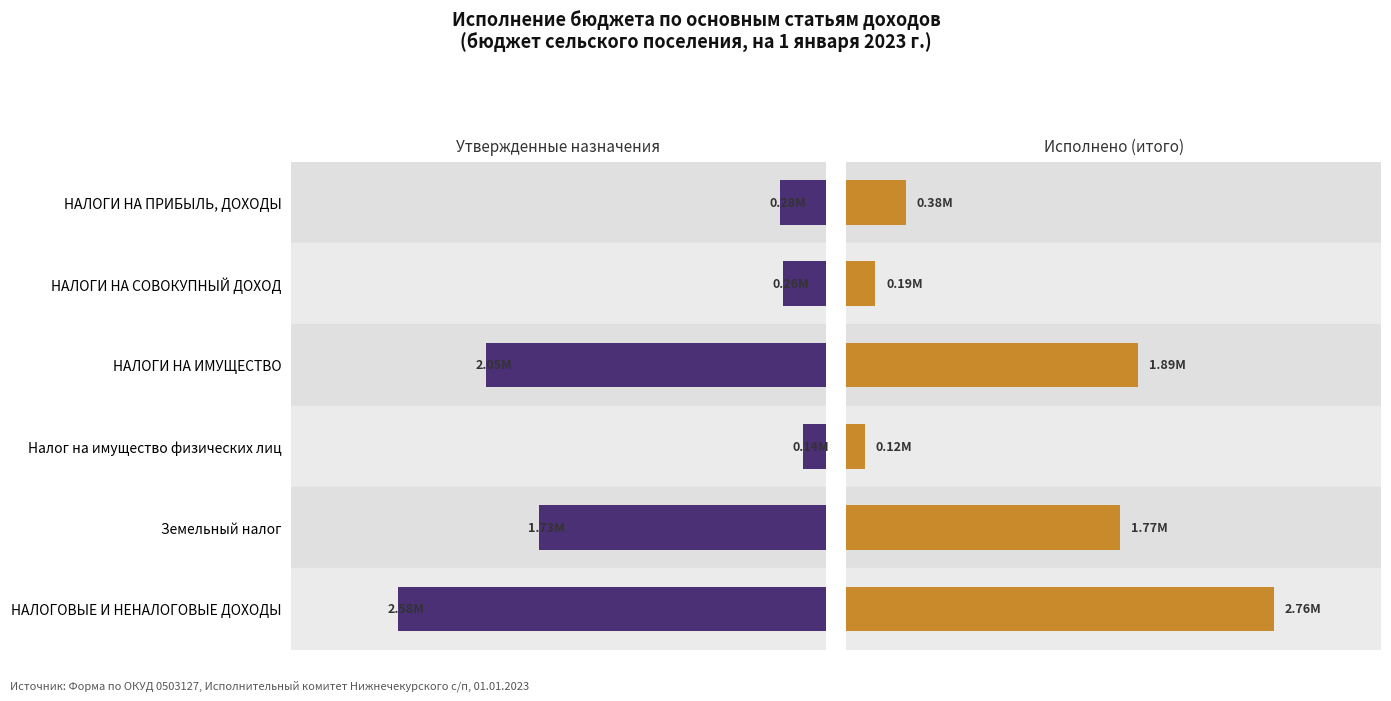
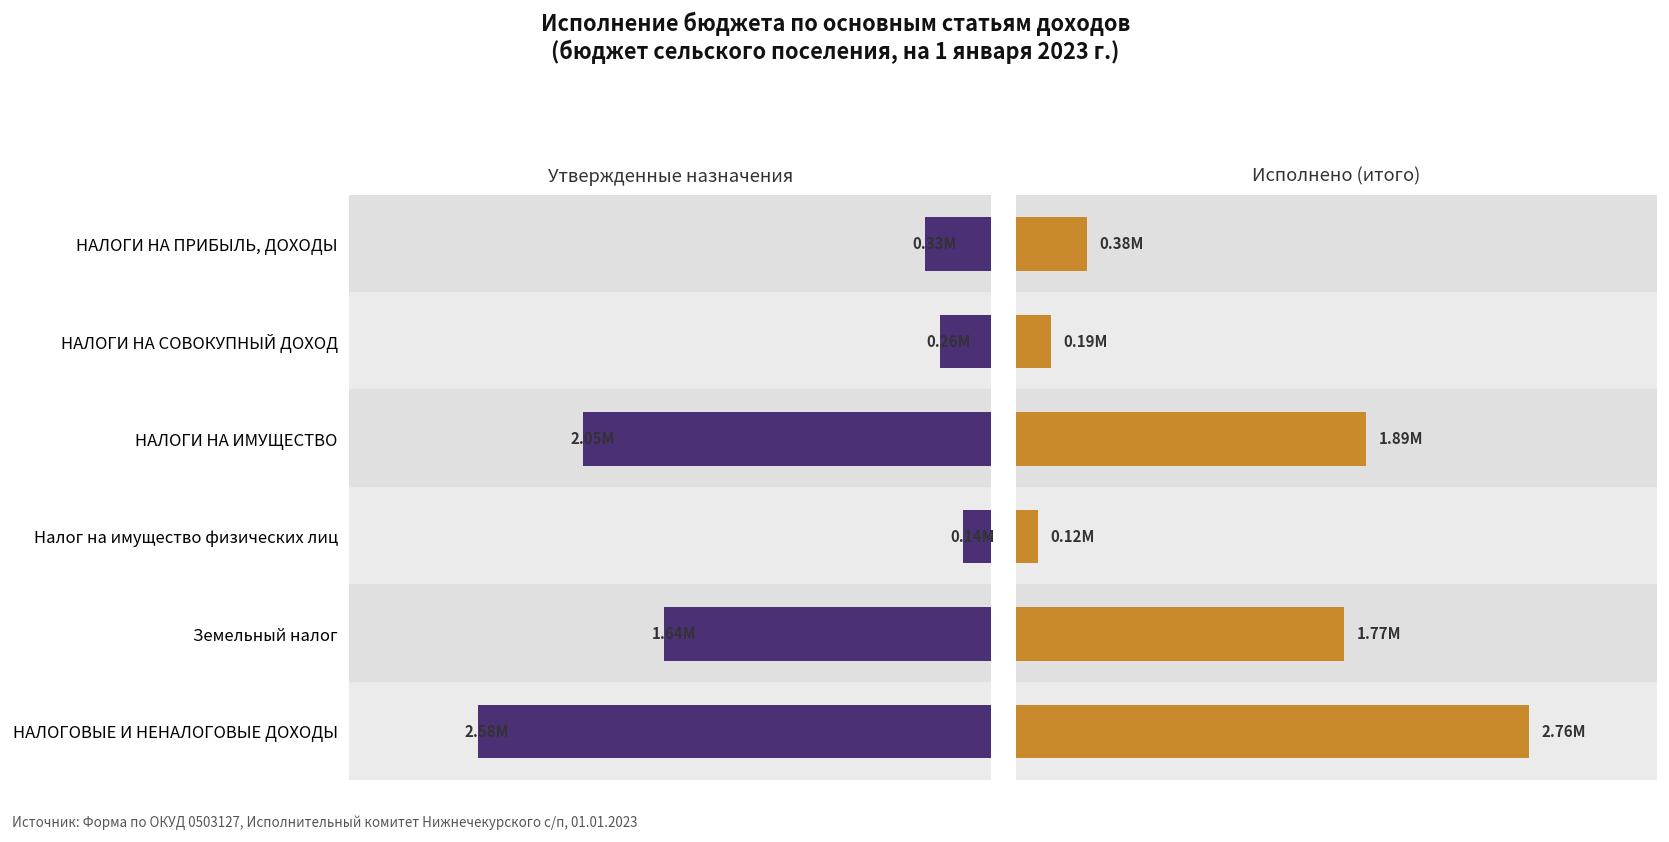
  {
    "Утвержденные назначения": {
-     "НАЛОГИ НА ПРИБЫЛЬ, ДОХОДЫ": "0.28M",
+     "НАЛОГИ НА ПРИБЫЛЬ, ДОХОДЫ": "0.33M",
      "НАЛОГИ НА СОВОКУПНЫЙ ДОХОД": "0.26M",
      "НАЛОГИ НА ИМУЩЕСТВО": "2.05M",
      "Налог на имущество физических лиц": "0.14M",
-     "Земельный налог": "1.73M",
+     "Земельный налог": "1.64M",
      "НАЛОГОВЫЕ И НЕНАЛОГОВЫЕ ДОХОДЫ": "2.58M"
    }
  }
